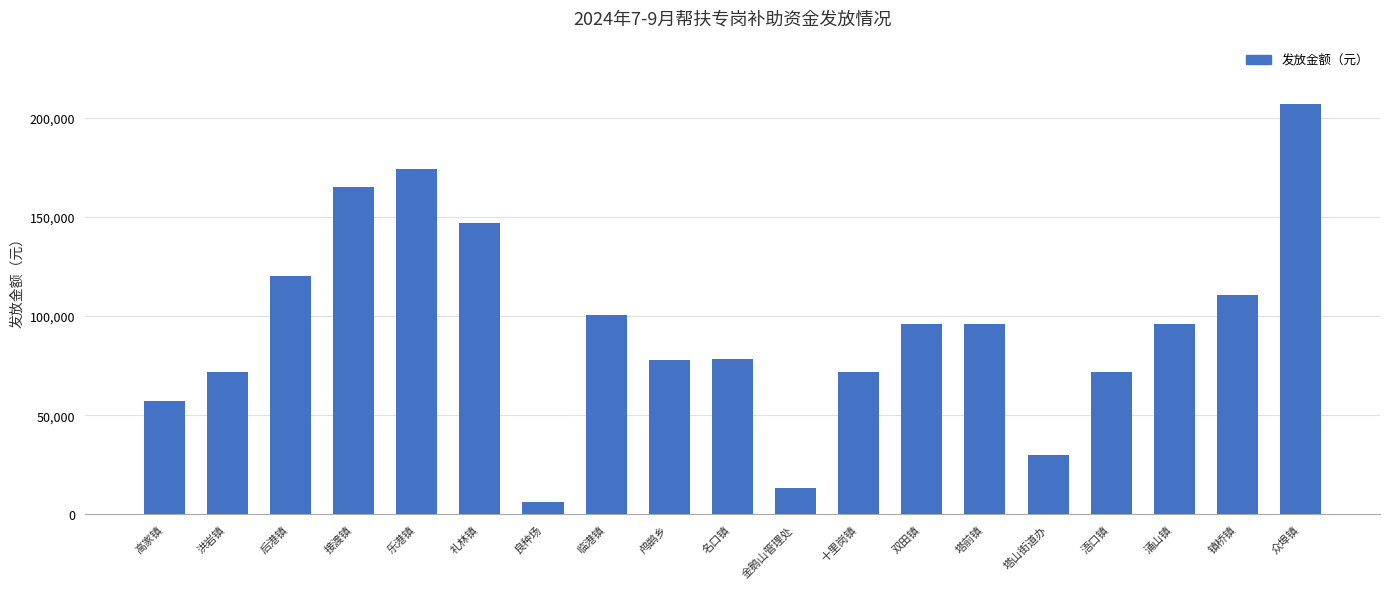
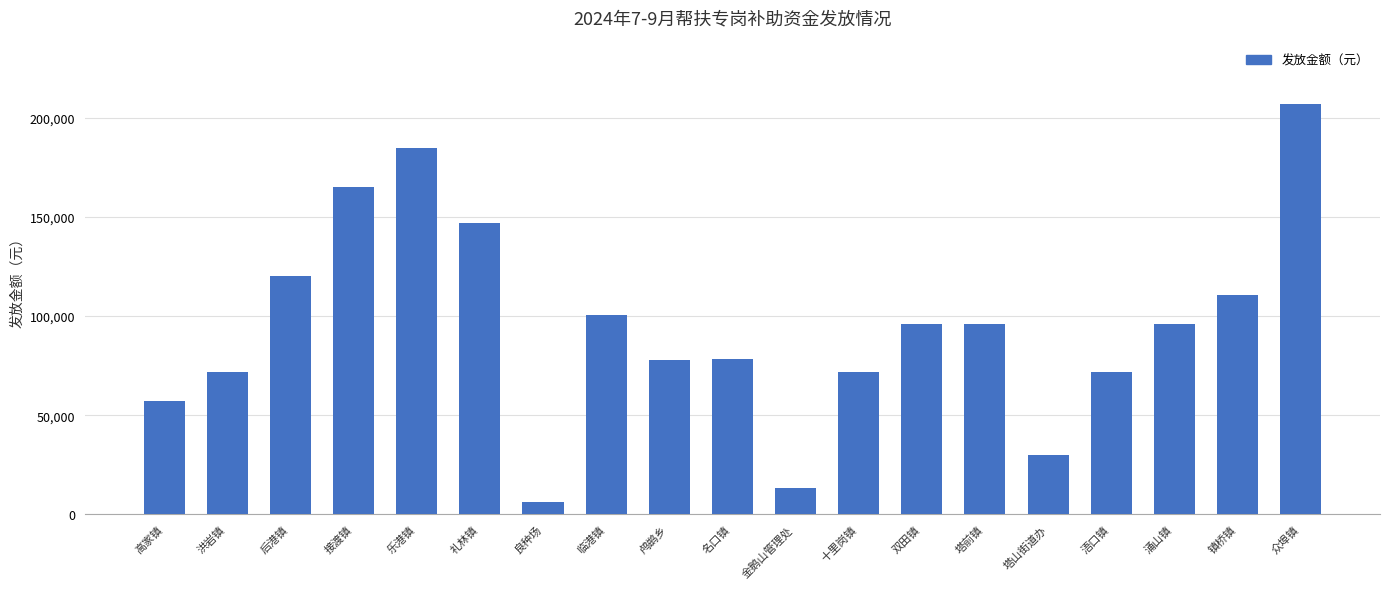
  {
    "高家镇": "57,000",
    "洪岩镇": "72,000",
    "后港镇": "120,000",
    "接渡镇": "165,000",
-   "乐港镇": "174,000",
+   "乐港镇": "185,000",
    "礼林镇": "147,000",
    "良种场": "6,000",
    "临港镇": "100,000",
    "鸬鹚乡": "78,000",
    "名口镇": "78,000",
    "金鹅山管理处": "14,000",
    "十里岗镇": "72,000",
    "双田镇": "96,000",
    "塔前镇": "96,000",
    "塔山街道办": "30,000",
    "浯口镇": "72,000",
    "涌山镇": "96,000",
    "镇桥镇": "111,000",
    "众埠镇": "207,000"
  }
